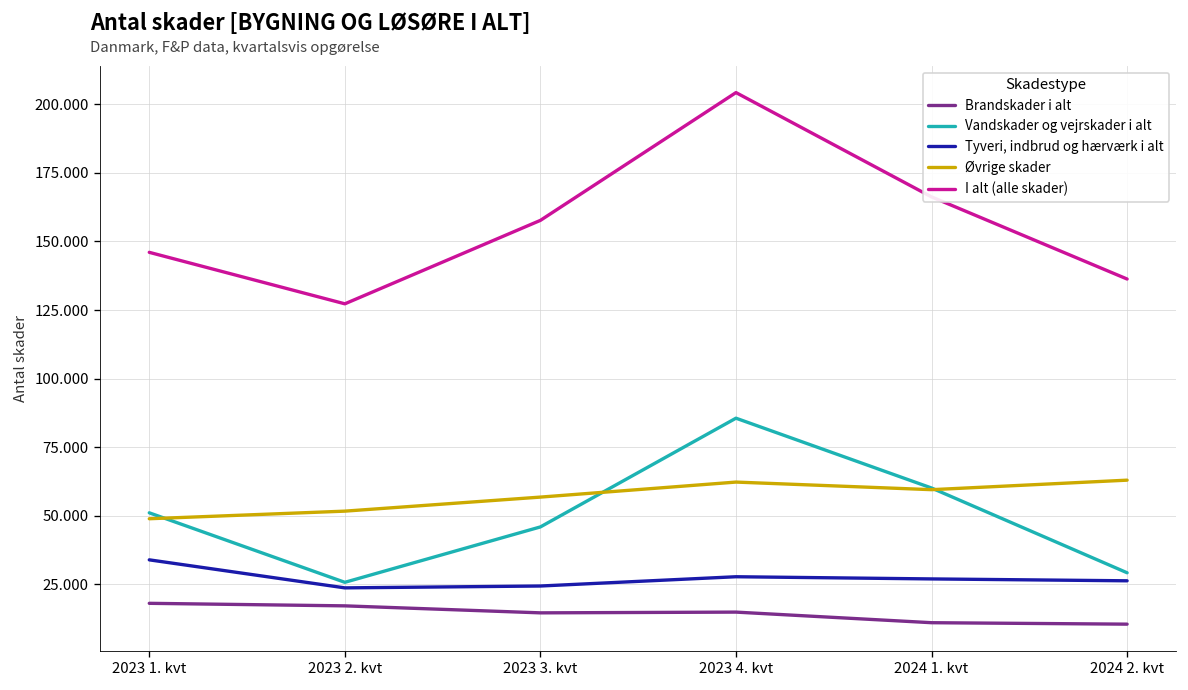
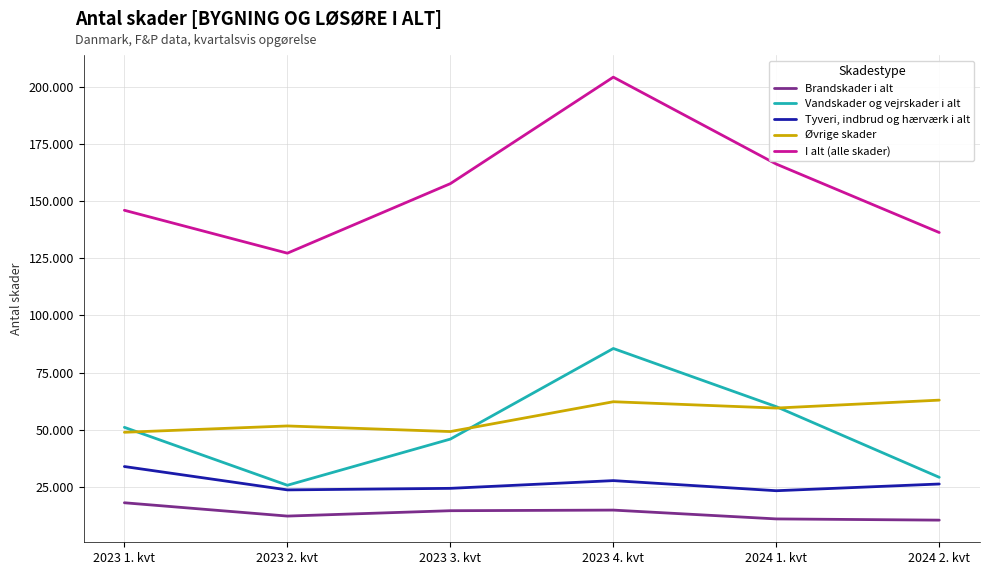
  {
    "Brandskader i alt": {
      "2023 1. kvt": 18,
-     "2023 2. kvt": 17,
+     "2023 2. kvt": 12,
      "2023 3. kvt": 15,
      "2023 4. kvt": 15,
      "2024 1. kvt": 11,
      "2024 2. kvt": 10
    },
    "Vandskader og vejrskader i alt": {
      "2023 1. kvt": 51,
      "2023 2. kvt": 26,
      "2023 3. kvt": 46,
      "2023 4. kvt": 86,
      "2024 2. kvt": 29
    },
    "Tyveri, indbrud og hærværk i alt": {
      "2023 1. kvt": 34,
      "2023 2. kvt": 24,
      "2023 3. kvt": 24,
      "2023 4. kvt": 28,
-     "2024 1. kvt": 27,
+     "2024 1. kvt": 23,
      "2024 2. kvt": 26
    },
    "Øvrige skader": {
      "2023 1. kvt": 49,
      "2023 2. kvt": 52,
-     "2023 3. kvt": 57,
+     "2023 3. kvt": 49,
      "2023 4. kvt": 62,
      "2024 2. kvt": 63
    },
    "I alt (alle skader)": {
      "2023 1. kvt": 146,
      "2023 2. kvt": 127,
      "2023 3. kvt": 158,
      "2023 4. kvt": 204,
      "2024 1. kvt": 166,
      "2024 2. kvt": 136
    }
  }
